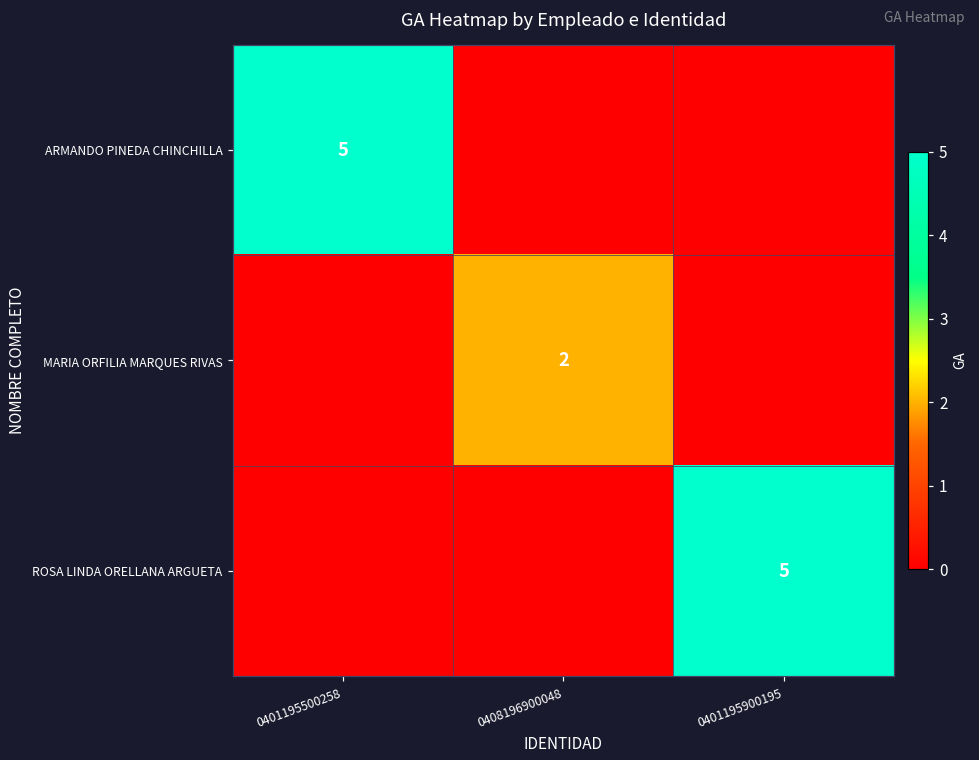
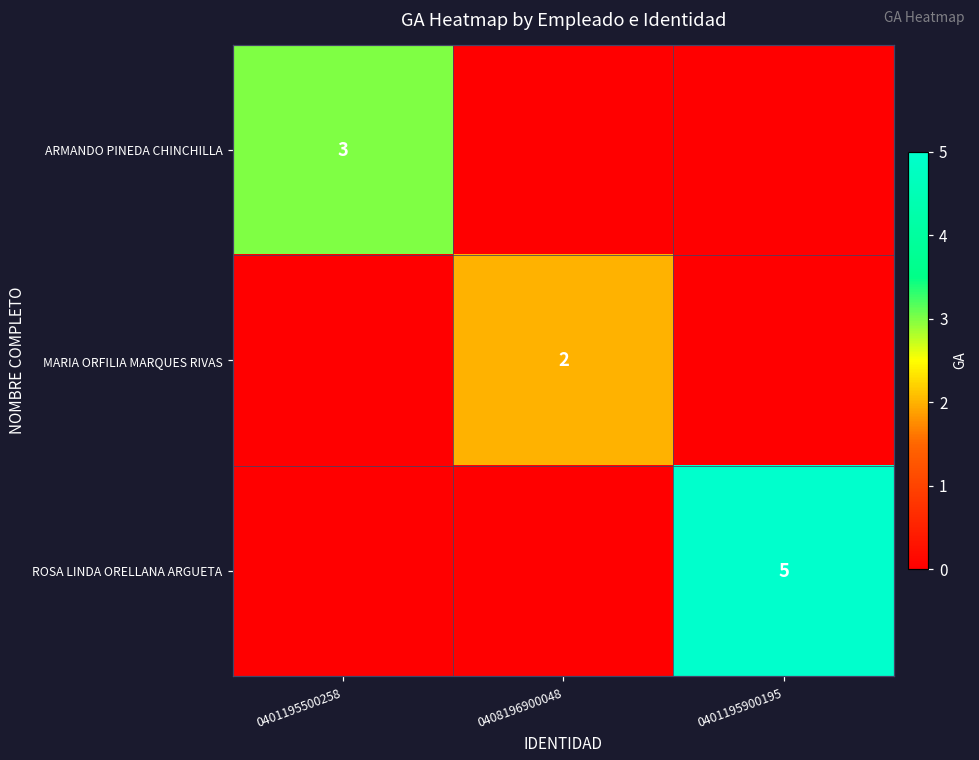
  {
    "ARMANDO PINEDA CHINCHILLA": {
-     "0401195500258": 5
+     "0401195500258": 3
    },
    "MARIA ORFILIA MARQUES RIVAS": {
      "0408196900048": 2
    },
    "ROSA LINDA ORELLANA ARGUETA": {
      "0401195900195": 5
    }
  }
